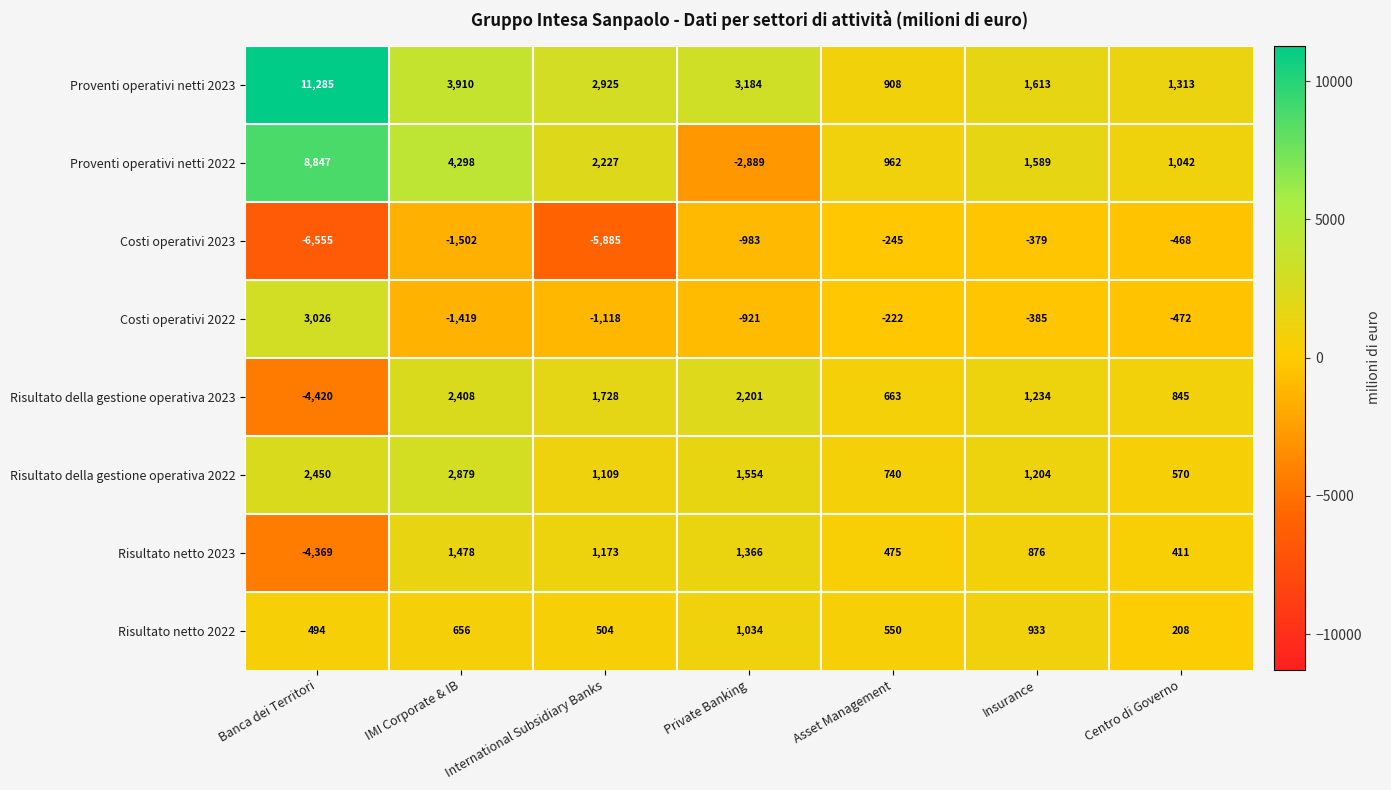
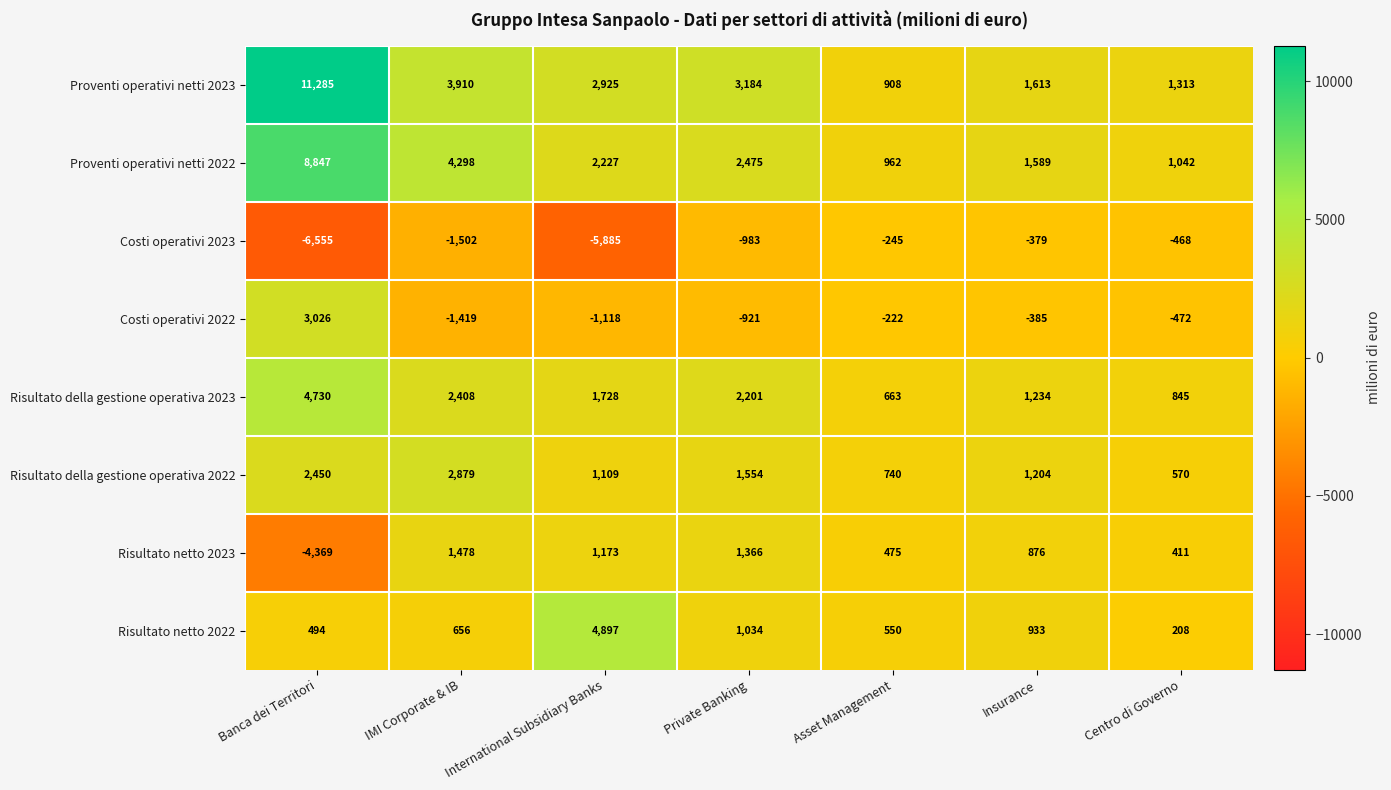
  {
    "Proventi operativi netti 2023": {
      "Banca dei Territori": "11,285",
      "IMI Corporate & IB": "3,910",
      "International Subsidiary Banks": "2,925",
      "Private Banking": "3,184",
      "Asset Management": "908",
      "Insurance": "1,613",
      "Centro di Governo": "1,313"
    },
    "Proventi operativi netti 2022": {
      "Banca dei Territori": "8,847",
      "IMI Corporate & IB": "4,298",
      "International Subsidiary Banks": "2,227",
-     "Private Banking": "-2,889",
+     "Private Banking": "2,475",
      "Asset Management": "962",
      "Insurance": "1,589",
      "Centro di Governo": "1,042"
    },
    "Costi operativi 2023": {
      "Banca dei Territori": "-6,555",
      "IMI Corporate & IB": "-1,502",
      "International Subsidiary Banks": "-5,885",
      "Private Banking": "-983",
      "Asset Management": "-245",
      "Insurance": "-379",
      "Centro di Governo": "-468"
    },
    "Costi operativi 2022": {
      "Banca dei Territori": "3,026",
      "IMI Corporate & IB": "-1,419",
      "International Subsidiary Banks": "-1,118",
      "Private Banking": "-921",
      "Asset Management": "-222",
      "Insurance": "-385",
      "Centro di Governo": "-472"
    },
    "Risultato della gestione operativa 2023": {
-     "Banca dei Territori": "-4,420",
+     "Banca dei Territori": "4,730",
      "IMI Corporate & IB": "2,408",
      "International Subsidiary Banks": "1,728",
      "Private Banking": "2,201",
      "Asset Management": "663",
      "Insurance": "1,234",
      "Centro di Governo": "845"
    },
    "Risultato della gestione operativa 2022": {
      "Banca dei Territori": "2,450",
      "IMI Corporate & IB": "2,879",
      "International Subsidiary Banks": "1,109",
      "Private Banking": "1,554",
      "Asset Management": "740",
      "Insurance": "1,204",
      "Centro di Governo": "570"
    },
    "Risultato netto 2023": {
      "Banca dei Territori": "-4,369",
      "IMI Corporate & IB": "1,478",
      "International Subsidiary Banks": "1,173",
      "Private Banking": "1,366",
      "Asset Management": "475",
      "Insurance": "876",
      "Centro di Governo": "411"
    },
    "Risultato netto 2022": {
      "Banca dei Territori": "494",
      "IMI Corporate & IB": "656",
-     "International Subsidiary Banks": "504",
+     "International Subsidiary Banks": "4,897",
      "Private Banking": "1,034",
      "Asset Management": "550",
      "Insurance": "933",
      "Centro di Governo": "208"
    }
  }
